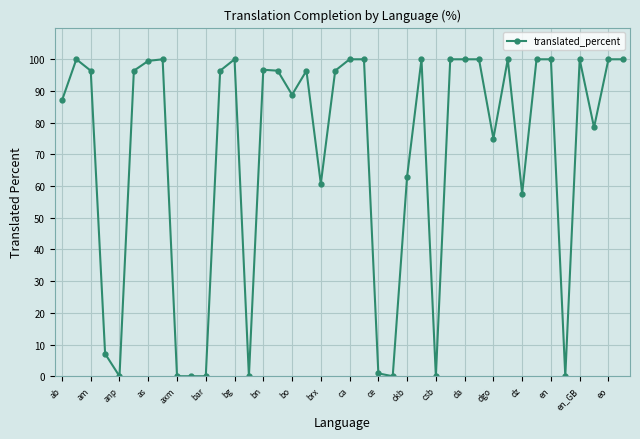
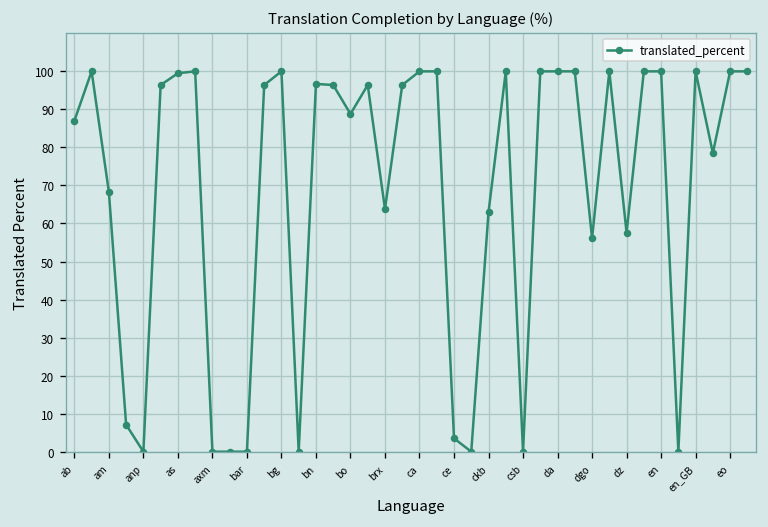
  {
    "ab": 87,
-   "am": 96,
+   "am": 68,
    "anp": 0,
    "as": 100,
    "axm": 0,
    "bar": 0,
    "bg": 100,
    "bn": 97,
    "bo": 89,
-   "brx": 61,
+   "brx": 64,
    "ca": 100,
-   "ce": 1,
+   "ce": 4,
    "ckb": 63,
    "csb": 0,
    "da": 100,
-   "dgo": 75,
+   "dgo": 56,
    "dz": 58,
    "en": 100,
    "en_GB": 100,
    "eo": 100
  }
